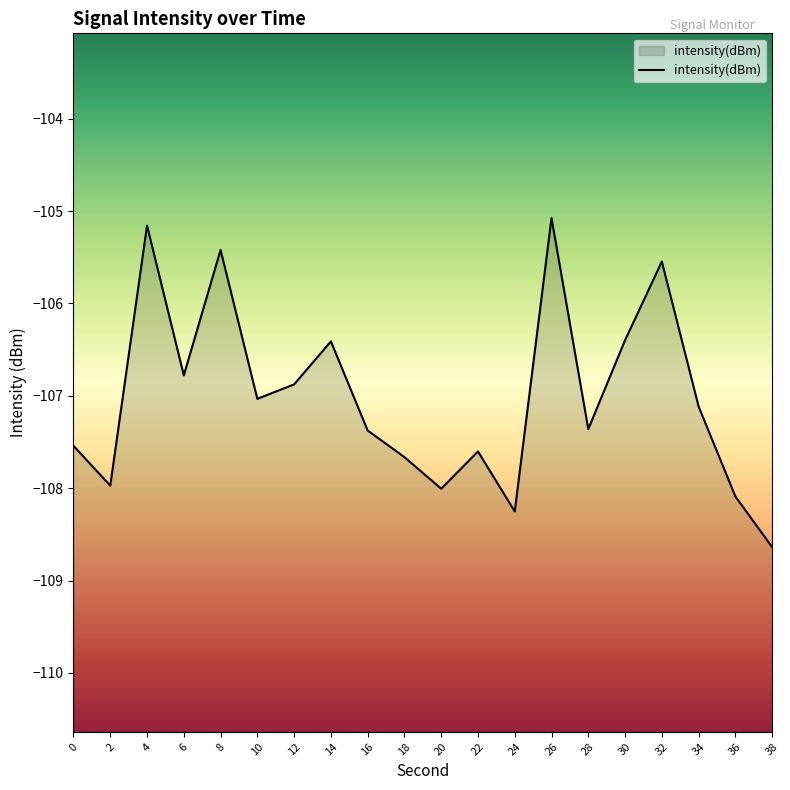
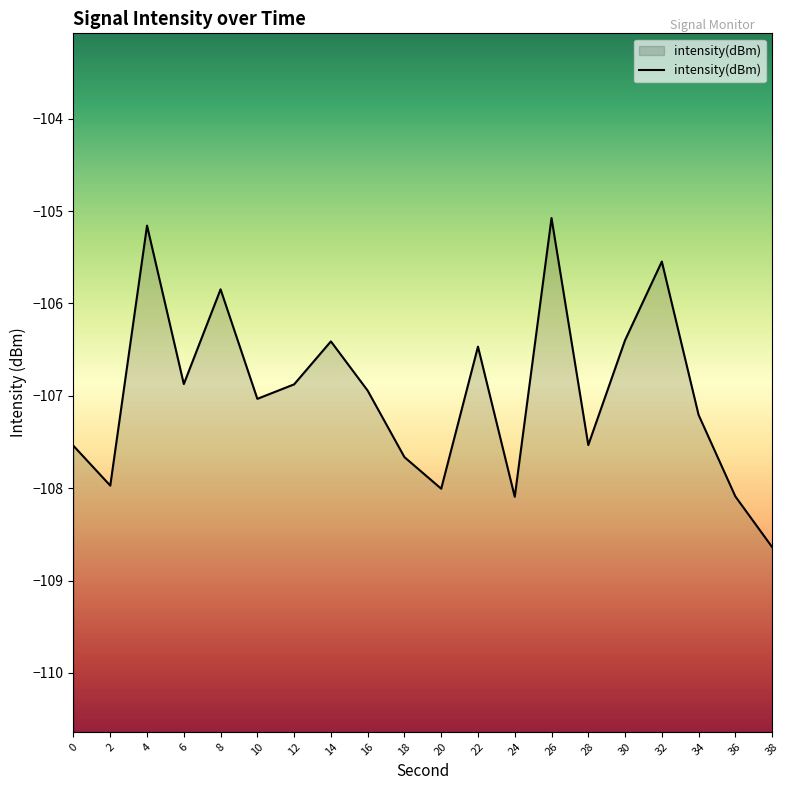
  {
    "0": -107.5,
    "2": -108.0,
    "4": -105.2,
-   "6": -106.8,
-   "8": -105.4,
+   "6": -106.9,
+   "8": -105.8,
    "10": -107.0,
    "12": -106.9,
    "14": -106.4,
-   "16": -107.4,
+   "16": -106.9,
    "18": -107.7,
    "20": -108.0,
-   "22": -107.6,
-   "24": -108.3,
+   "22": -106.5,
+   "24": -108.1,
    "26": -105.1,
-   "28": -107.4,
+   "28": -107.5,
    "30": -106.4,
    "32": -105.5,
-   "34": -107.1,
+   "34": -107.2,
    "36": -108.1,
    "38": -108.6
  }
